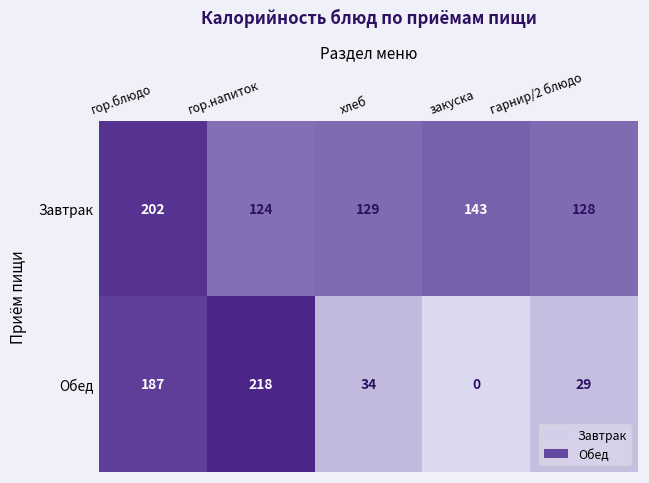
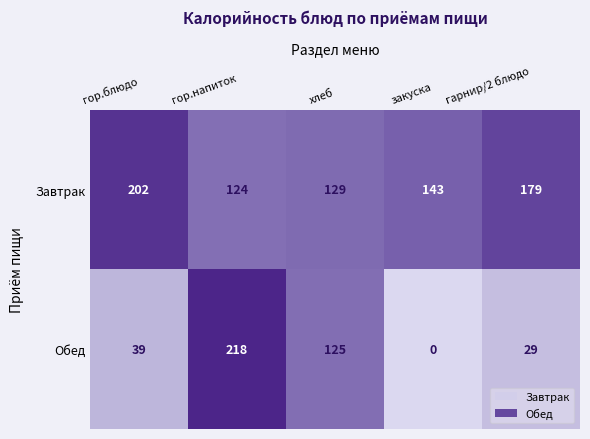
  {
    "Завтрак": {
      "гор.блюдо": 202,
      "гор.напиток": 124,
      "хлеб": 129,
      "закуска": 143,
-     "гарнир/2 блюдо": 128
+     "гарнир/2 блюдо": 179
    },
    "Обед": {
-     "гор.блюдо": 187,
+     "гор.блюдо": 39,
      "гор.напиток": 218,
-     "хлеб": 34,
+     "хлеб": 125,
      "закуска": 0,
      "гарнир/2 блюдо": 29
    }
  }
